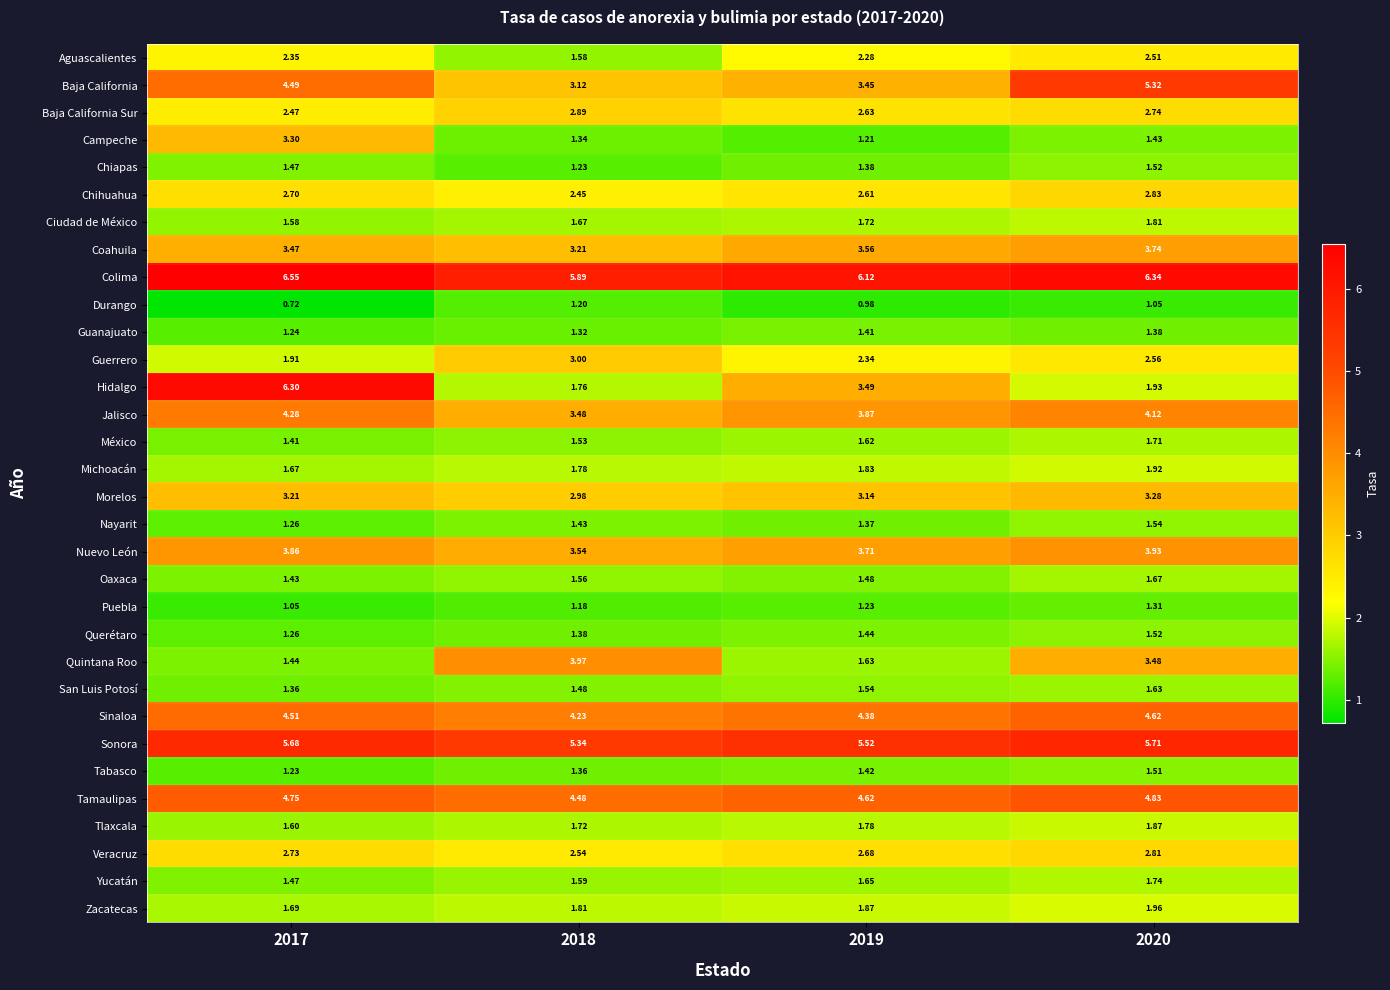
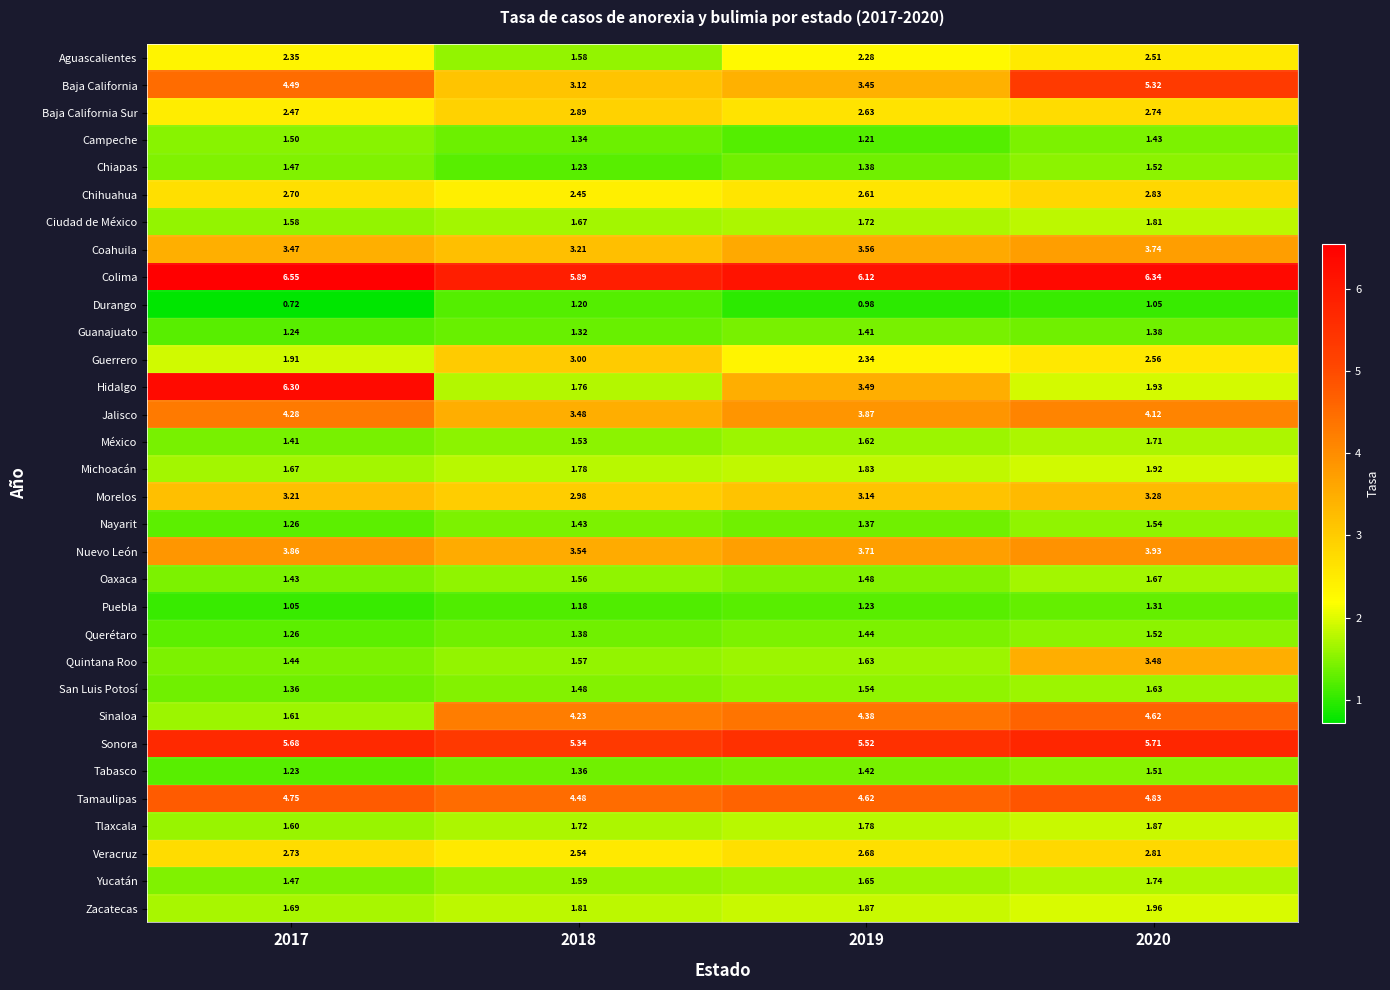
  {
    "Aguascalientes": {
      "2017": 2.35,
      "2018": 1.58,
      "2019": 2.28,
      "2020": 2.51
    },
    "Baja California": {
      "2017": 4.49,
      "2018": 3.12,
      "2019": 3.45,
      "2020": 5.32
    },
    "Baja California Sur": {
      "2017": 2.47,
      "2018": 2.89,
      "2019": 2.63,
      "2020": 2.74
    },
    "Campeche": {
-     "2017": 3.30,
+     "2017": 1.50,
      "2018": 1.34,
      "2019": 1.21,
      "2020": 1.43
    },
    "Chiapas": {
      "2017": 1.47,
      "2018": 1.23,
      "2019": 1.38,
      "2020": 1.52
    },
    "Chihuahua": {
      "2017": 2.70,
      "2018": 2.45,
      "2019": 2.61,
      "2020": 2.83
    },
    "Ciudad de México": {
      "2017": 1.58,
      "2018": 1.67,
      "2019": 1.72,
      "2020": 1.81
    },
    "Coahuila": {
      "2017": 3.47,
      "2018": 3.21,
      "2019": 3.56,
      "2020": 3.74
    },
    "Colima": {
      "2017": 6.55,
      "2018": 5.89,
      "2019": 6.12,
      "2020": 6.34
    },
    "Durango": {
      "2017": 0.72,
      "2018": 1.20,
      "2019": 0.98,
      "2020": 1.05
    },
    "Guanajuato": {
      "2017": 1.24,
      "2018": 1.32,
      "2019": 1.41,
      "2020": 1.38
    },
    "Guerrero": {
      "2017": 1.91,
      "2018": 3.00,
      "2019": 2.34,
      "2020": 2.56
    },
    "Hidalgo": {
      "2017": 6.30,
      "2018": 1.76,
      "2019": 3.49,
      "2020": 1.93
    },
    "Jalisco": {
      "2017": 4.28,
      "2018": 3.48,
      "2019": 3.87,
      "2020": 4.12
    },
    "México": {
      "2017": 1.41,
      "2018": 1.53,
      "2019": 1.62,
      "2020": 1.71
    },
    "Michoacán": {
      "2017": 1.67,
      "2018": 1.78,
      "2019": 1.83,
      "2020": 1.92
    },
    "Morelos": {
      "2017": 3.21,
      "2018": 2.98,
      "2019": 3.14,
      "2020": 3.28
    },
    "Nayarit": {
      "2017": 1.26,
      "2018": 1.43,
      "2019": 1.37,
      "2020": 1.54
    },
    "Nuevo León": {
      "2017": 3.86,
      "2018": 3.54,
      "2019": 3.71,
      "2020": 3.93
    },
    "Oaxaca": {
      "2017": 1.43,
      "2018": 1.56,
      "2019": 1.48,
      "2020": 1.67
    },
    "Puebla": {
      "2017": 1.05,
      "2018": 1.18,
      "2019": 1.23,
      "2020": 1.31
    },
    "Querétaro": {
      "2017": 1.26,
      "2018": 1.38,
      "2019": 1.44,
      "2020": 1.52
    },
    "Quintana Roo": {
      "2017": 1.44,
-     "2018": 3.97,
+     "2018": 1.57,
      "2019": 1.63,
      "2020": 3.48
    },
    "San Luis Potosí": {
      "2017": 1.36,
      "2018": 1.48,
      "2019": 1.54,
      "2020": 1.63
    },
    "Sinaloa": {
-     "2017": 4.51,
+     "2017": 1.61,
      "2018": 4.23,
      "2019": 4.38,
      "2020": 4.62
    },
    "Sonora": {
      "2017": 5.68,
      "2018": 5.34,
      "2019": 5.52,
      "2020": 5.71
    },
    "Tabasco": {
      "2017": 1.23,
      "2018": 1.36,
      "2019": 1.42,
      "2020": 1.51
    },
    "Tamaulipas": {
      "2017": 4.75,
      "2018": 4.48,
      "2019": 4.62,
      "2020": 4.83
    },
    "Tlaxcala": {
      "2017": 1.60,
      "2018": 1.72,
      "2019": 1.78,
      "2020": 1.87
    },
    "Veracruz": {
      "2017": 2.73,
      "2018": 2.54,
      "2019": 2.68,
      "2020": 2.81
    },
    "Yucatán": {
      "2017": 1.47,
      "2018": 1.59,
      "2019": 1.65,
      "2020": 1.74
    },
    "Zacatecas": {
      "2017": 1.69,
      "2018": 1.81,
      "2019": 1.87,
      "2020": 1.96
    }
  }
